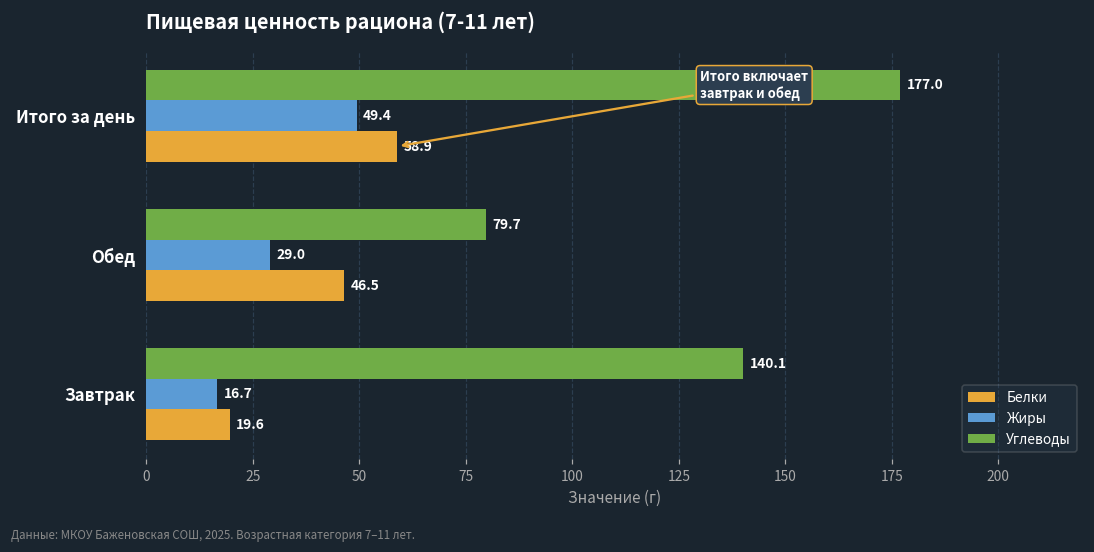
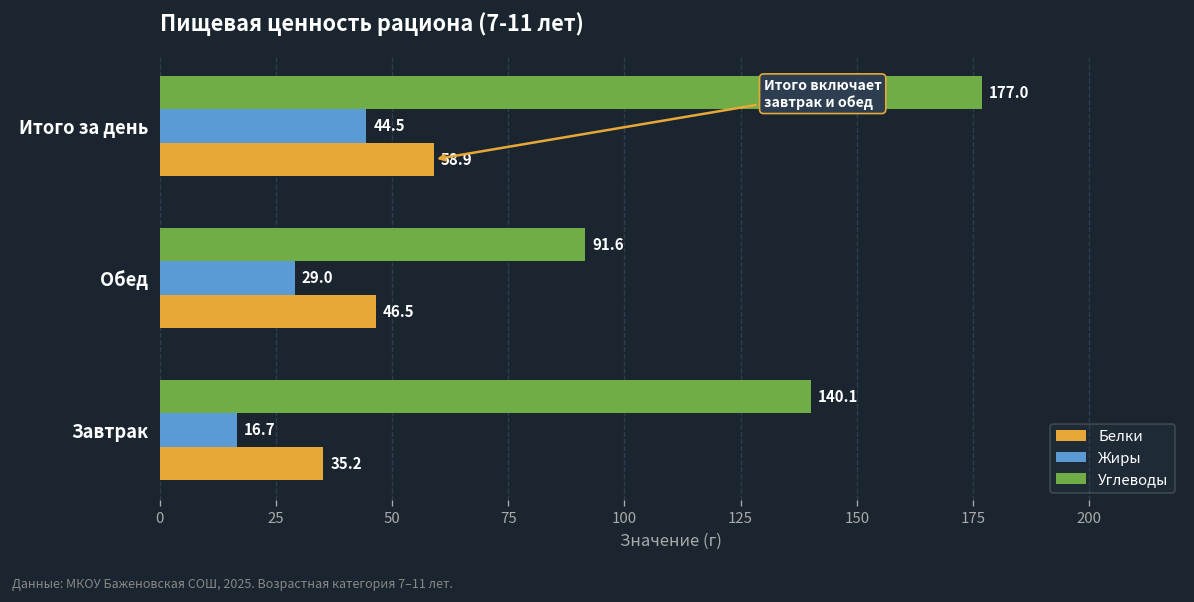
  {
    "Белки": {
      "Обед": 46.5,
-     "Завтрак": 19.6
+     "Завтрак": 35.2
    },
    "Жиры": {
-     "Итого за день": 49.4,
+     "Итого за день": 44.5,
      "Обед": 29.0,
      "Завтрак": 16.7
    },
    "Углеводы": {
      "Итого за день": 177.0,
-     "Обед": 79.7,
+     "Обед": 91.6,
      "Завтрак": 140.1
    }
  }
